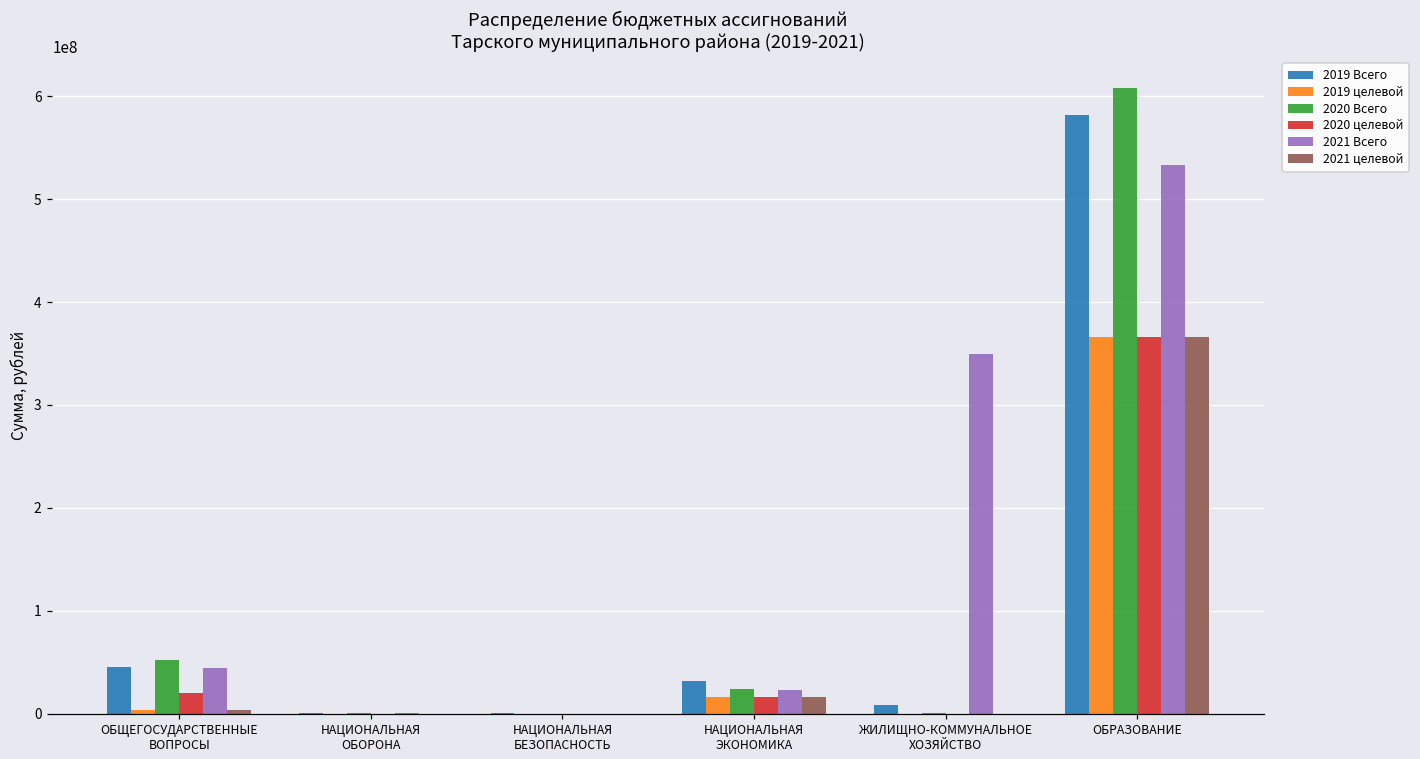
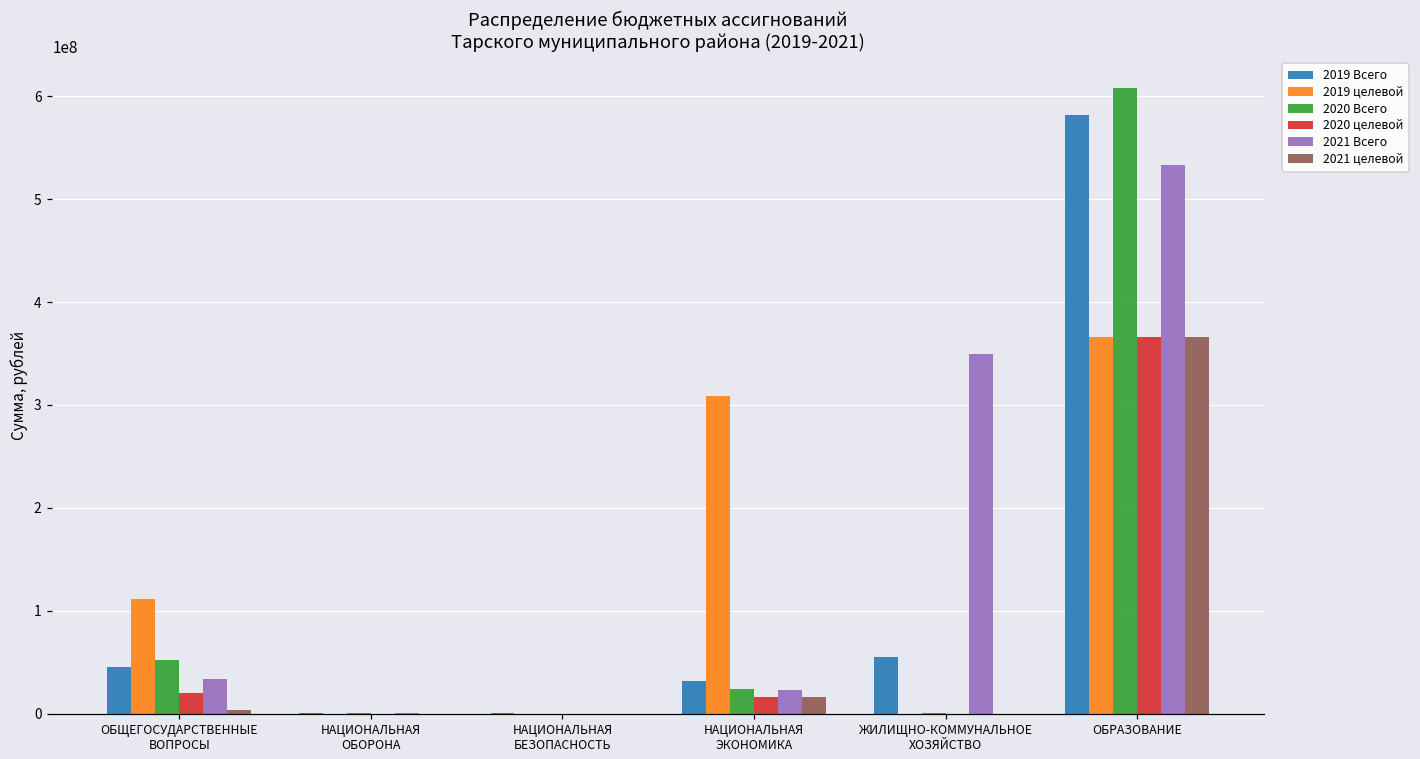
  {
    "2019 Всего": {
      "ОБЩЕГОСУДАРСТВЕННЫЕ ВОПРОСЫ": 40000000,
      "НАЦИОНАЛЬНАЯ ЭКОНОМИКА": 30000000,
-     "ЖИЛИЩНО-КОММУНАЛЬНОЕ ХОЗЯЙСТВО": 10000000,
+     "ЖИЛИЩНО-КОММУНАЛЬНОЕ ХОЗЯЙСТВО": 50000000,
      "ОБРАЗОВАНИЕ": 580000000
    },
    "2019 целевой": {
-     "ОБЩЕГОСУДАРСТВЕННЫЕ ВОПРОСЫ": 0,
+     "ОБЩЕГОСУДАРСТВЕННЫЕ ВОПРОСЫ": 110000000,
      "НАЦИОНАЛЬНАЯ ОБОРОНА": 0,
      "НАЦИОНАЛЬНАЯ БЕЗОПАСНОСТЬ": 0,
-     "НАЦИОНАЛЬНАЯ ЭКОНОМИКА": 20000000,
+     "НАЦИОНАЛЬНАЯ ЭКОНОМИКА": 310000000,
      "ЖИЛИЩНО-КОММУНАЛЬНОЕ ХОЗЯЙСТВО": 0,
      "ОБРАЗОВАНИЕ": 370000000
    },
    "2020 Всего": {
      "ОБЩЕГОСУДАРСТВЕННЫЕ ВОПРОСЫ": 50000000,
      "НАЦИОНАЛЬНАЯ БЕЗОПАСНОСТЬ": 0,
      "НАЦИОНАЛЬНАЯ ЭКОНОМИКА": 20000000,
      "ОБРАЗОВАНИЕ": 610000000
    },
    "2020 целевой": {
      "ОБЩЕГОСУДАРСТВЕННЫЕ ВОПРОСЫ": 20000000,
      "НАЦИОНАЛЬНАЯ ОБОРОНА": 0,
      "НАЦИОНАЛЬНАЯ БЕЗОПАСНОСТЬ": 0,
      "НАЦИОНАЛЬНАЯ ЭКОНОМИКА": 20000000,
      "ЖИЛИЩНО-КОММУНАЛЬНОЕ ХОЗЯЙСТВО": 0,
      "ОБРАЗОВАНИЕ": 370000000
    },
    "2021 Всего": {
-     "ОБЩЕГОСУДАРСТВЕННЫЕ ВОПРОСЫ": 40000000,
+     "ОБЩЕГОСУДАРСТВЕННЫЕ ВОПРОСЫ": 30000000,
      "НАЦИОНАЛЬНАЯ БЕЗОПАСНОСТЬ": 0,
      "НАЦИОНАЛЬНАЯ ЭКОНОМИКА": 20000000,
      "ЖИЛИЩНО-КОММУНАЛЬНОЕ ХОЗЯЙСТВО": 350000000,
      "ОБРАЗОВАНИЕ": 530000000
    },
    "2021 целевой": {
      "ОБЩЕГОСУДАРСТВЕННЫЕ ВОПРОСЫ": 0,
      "НАЦИОНАЛЬНАЯ ОБОРОНА": 0,
      "НАЦИОНАЛЬНАЯ БЕЗОПАСНОСТЬ": 0,
      "НАЦИОНАЛЬНАЯ ЭКОНОМИКА": 20000000,
      "ЖИЛИЩНО-КОММУНАЛЬНОЕ ХОЗЯЙСТВО": 0,
      "ОБРАЗОВАНИЕ": 370000000
    }
  }
